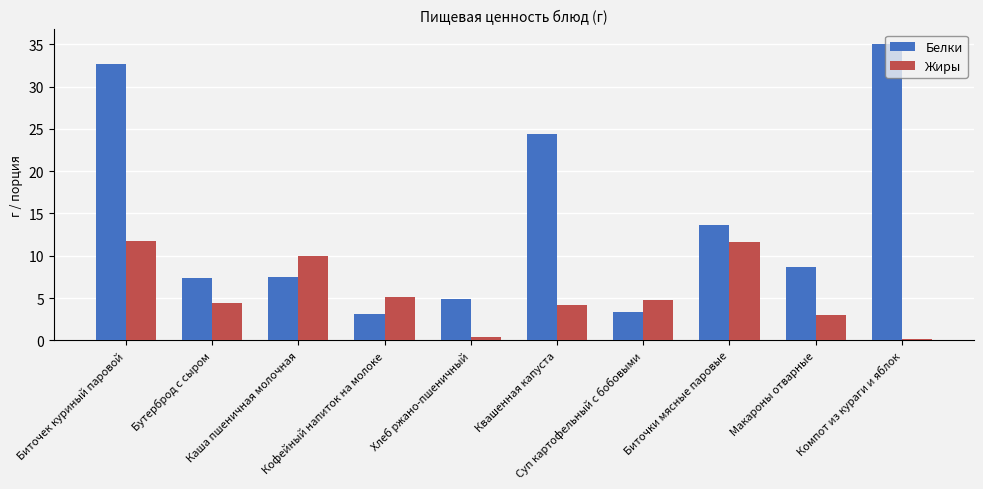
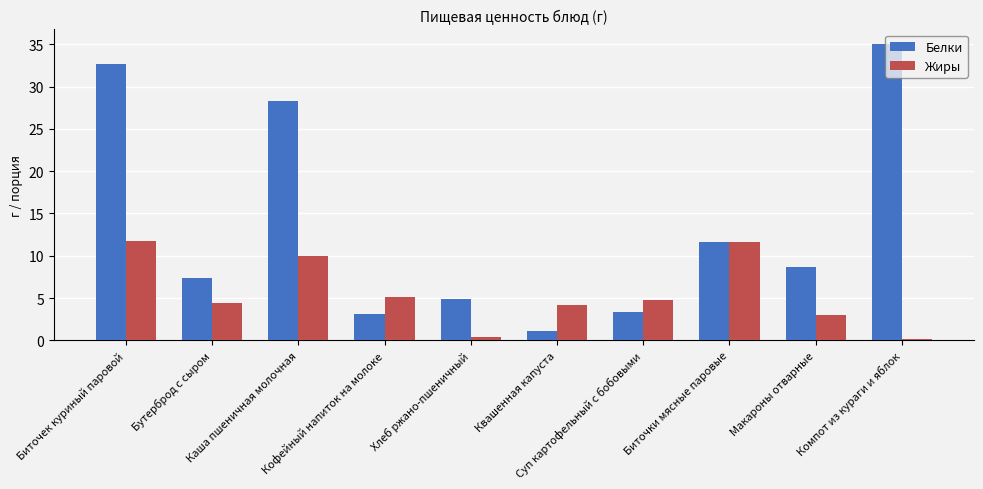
  {
    "Белки": {
      "Биточек куриный паровой": 33,
      "Бутерброд с сыром": 7,
-     "Каша пшеничная молочная": 7,
+     "Каша пшеничная молочная": 28,
      "Кофейный напиток на молоке": 3,
      "Хлеб ржано-пшеничный": 5,
-     "Квашенная капуста": 24,
+     "Квашенная капуста": 1,
      "Суп картофельный с бобовыми": 3,
-     "Биточки мясные паровые": 14,
+     "Биточки мясные паровые": 12,
      "Макароны отварные": 9
    },
    "Жиры": {
      "Биточек куриный паровой": 12,
      "Бутерброд с сыром": 4,
      "Каша пшеничная молочная": 10,
      "Кофейный напиток на молоке": 5,
      "Хлеб ржано-пшеничный": 0,
      "Квашенная капуста": 4,
      "Суп картофельный с бобовыми": 5,
      "Биточки мясные паровые": 12,
      "Макароны отварные": 3
    }
  }
